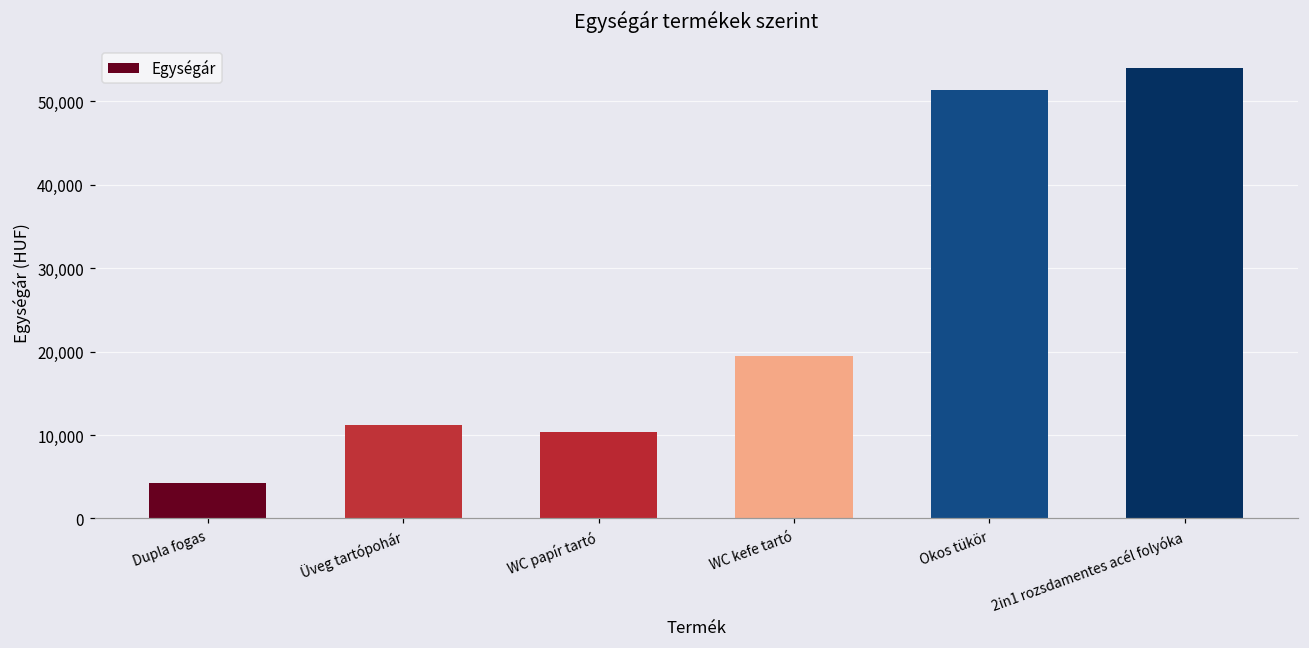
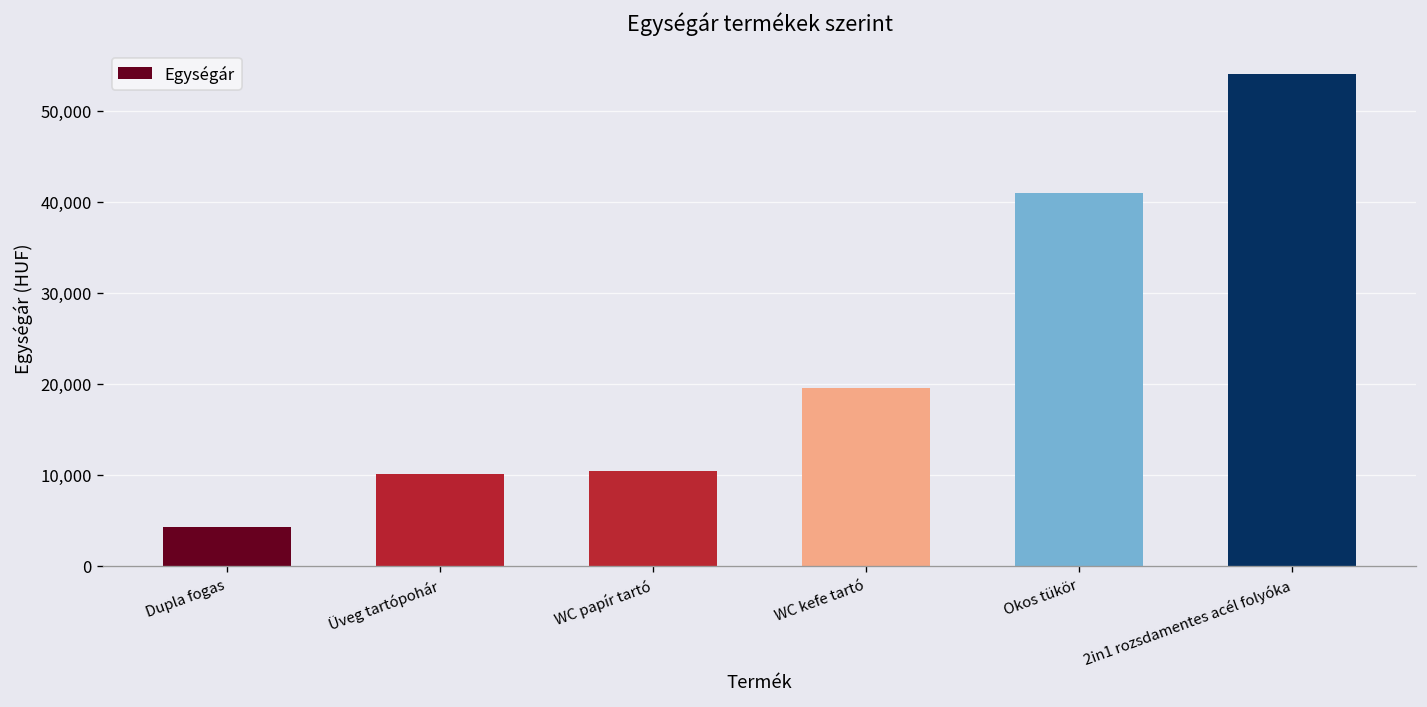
  {
    "Dupla fogas": "4,000",
-   "Üveg tartópohár": "11,000",
+   "Üveg tartópohár": "10,000",
    "WC papír tartó": "10,000",
    "WC kefe tartó": "19,000",
-   "Okos tükör": "51,000",
+   "Okos tükör": "41,000",
    "2in1 rozsdamentes acél folyóka": "54,000"
  }
